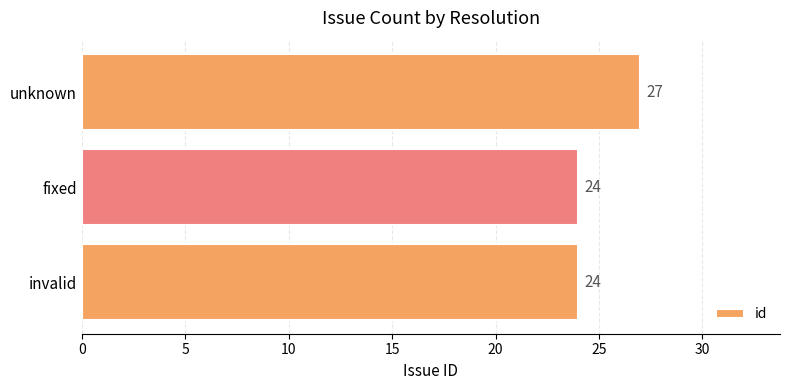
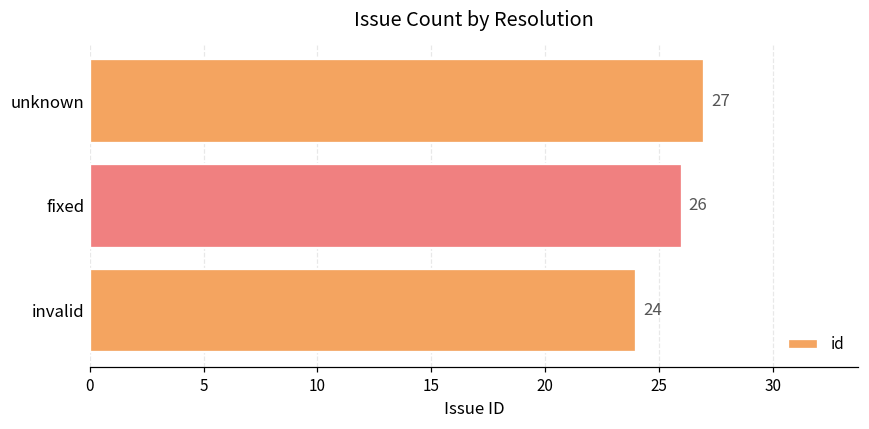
  {
    "unknown": 27,
-   "fixed": 24,
+   "fixed": 26,
    "invalid": 24
  }
